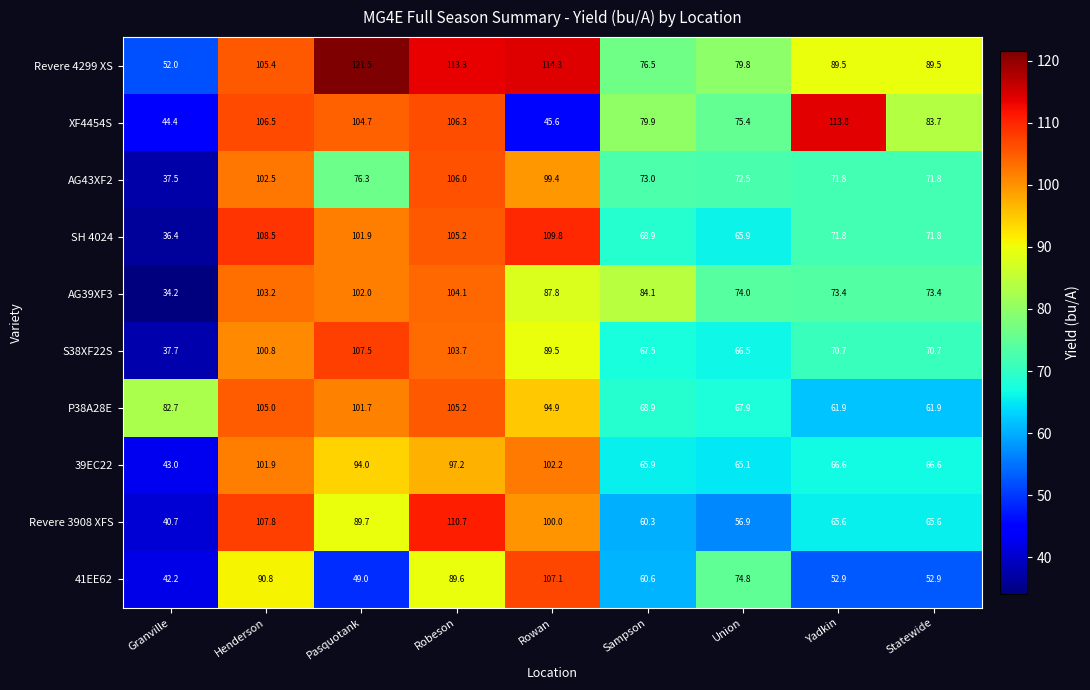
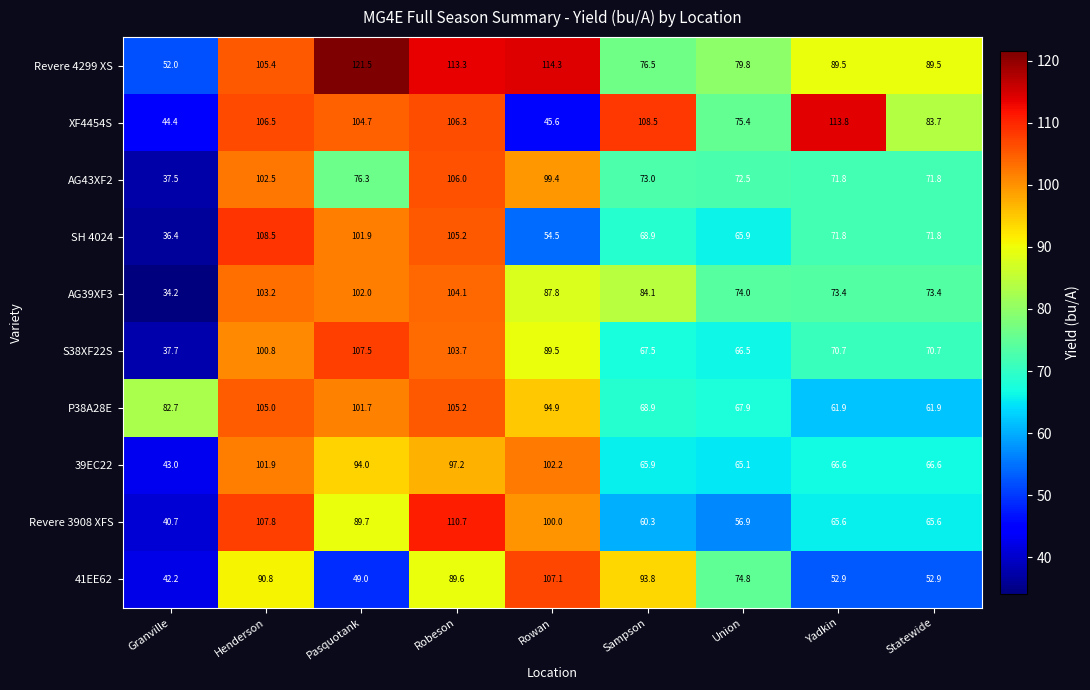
  {
    "Revere 4299 XS": {
      "Granville": 52.0,
      "Henderson": 105.4,
      "Pasquotank": 121.5,
      "Robeson": 113.3,
      "Rowan": 114.3,
      "Sampson": 76.5,
      "Union": 79.8,
      "Yadkin": 89.5,
      "Statewide": 89.5
    },
    "XF4454S": {
      "Granville": 44.4,
      "Henderson": 106.5,
      "Pasquotank": 104.7,
      "Robeson": 106.3,
      "Rowan": 45.6,
-     "Sampson": 79.9,
+     "Sampson": 108.5,
      "Union": 75.4,
      "Yadkin": 113.8,
      "Statewide": 83.7
    },
    "AG43XF2": {
      "Granville": 37.5,
      "Henderson": 102.5,
      "Pasquotank": 76.3,
      "Robeson": 106.0,
      "Rowan": 99.4,
      "Sampson": 73.0,
      "Union": 72.5,
      "Yadkin": 71.8,
      "Statewide": 71.8
    },
    "SH 4024": {
      "Granville": 36.4,
      "Henderson": 108.5,
      "Pasquotank": 101.9,
      "Robeson": 105.2,
-     "Rowan": 109.8,
+     "Rowan": 54.5,
      "Sampson": 68.9,
      "Union": 65.9,
      "Yadkin": 71.8,
      "Statewide": 71.8
    },
    "AG39XF3": {
      "Granville": 34.2,
      "Henderson": 103.2,
      "Pasquotank": 102.0,
      "Robeson": 104.1,
      "Rowan": 87.8,
      "Sampson": 84.1,
      "Union": 74.0,
      "Yadkin": 73.4,
      "Statewide": 73.4
    },
    "S38XF22S": {
      "Granville": 37.7,
      "Henderson": 100.8,
      "Pasquotank": 107.5,
      "Robeson": 103.7,
      "Rowan": 89.5,
      "Sampson": 67.5,
      "Union": 66.5,
      "Yadkin": 70.7,
      "Statewide": 70.7
    },
    "P38A28E": {
      "Granville": 82.7,
      "Henderson": 105.0,
      "Pasquotank": 101.7,
      "Robeson": 105.2,
      "Rowan": 94.9,
      "Sampson": 68.9,
      "Union": 67.9,
      "Yadkin": 61.9,
      "Statewide": 61.9
    },
    "39EC22": {
      "Granville": 43.0,
      "Henderson": 101.9,
      "Pasquotank": 94.0,
      "Robeson": 97.2,
      "Rowan": 102.2,
      "Sampson": 65.9,
      "Union": 65.1,
      "Yadkin": 66.6,
      "Statewide": 66.6
    },
    "Revere 3908 XFS": {
      "Granville": 40.7,
      "Henderson": 107.8,
      "Pasquotank": 89.7,
      "Robeson": 110.7,
      "Rowan": 100.0,
      "Sampson": 60.3,
      "Union": 56.9,
      "Yadkin": 65.6,
      "Statewide": 65.6
    },
    "41EE62": {
      "Granville": 42.2,
      "Henderson": 90.8,
      "Pasquotank": 49.0,
      "Robeson": 89.6,
      "Rowan": 107.1,
-     "Sampson": 60.6,
+     "Sampson": 93.8,
      "Union": 74.8,
      "Yadkin": 52.9,
      "Statewide": 52.9
    }
  }
